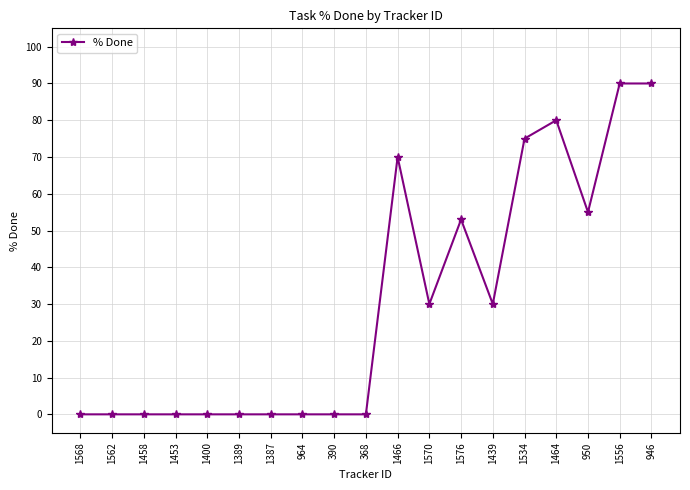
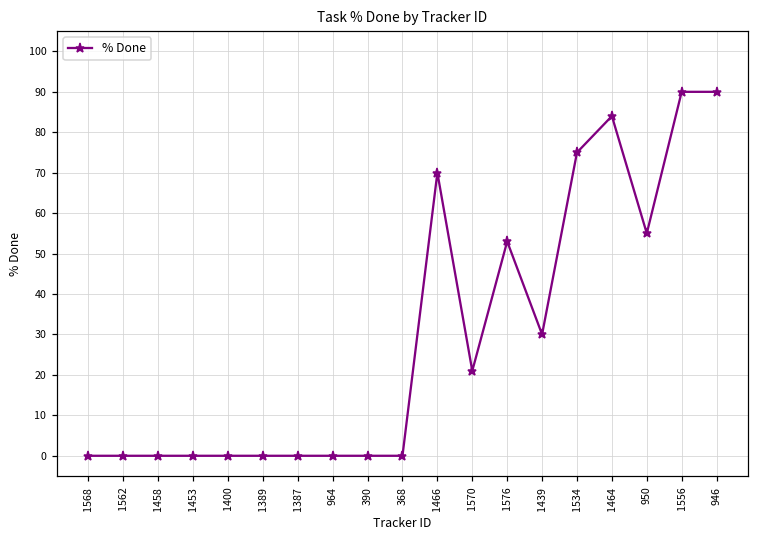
  {
    "1568": 0,
    "1562": 0,
    "1458": 0,
    "1453": 0,
    "1400": 0,
    "1389": 0,
    "1387": 0,
    "964": 0,
    "390": 0,
    "368": 0,
    "1466": 70,
-   "1570": 30,
+   "1570": 21,
    "1576": 53,
    "1439": 30,
    "1534": 75,
-   "1464": 80,
+   "1464": 84,
    "950": 55,
    "1556": 90,
    "946": 90
  }
